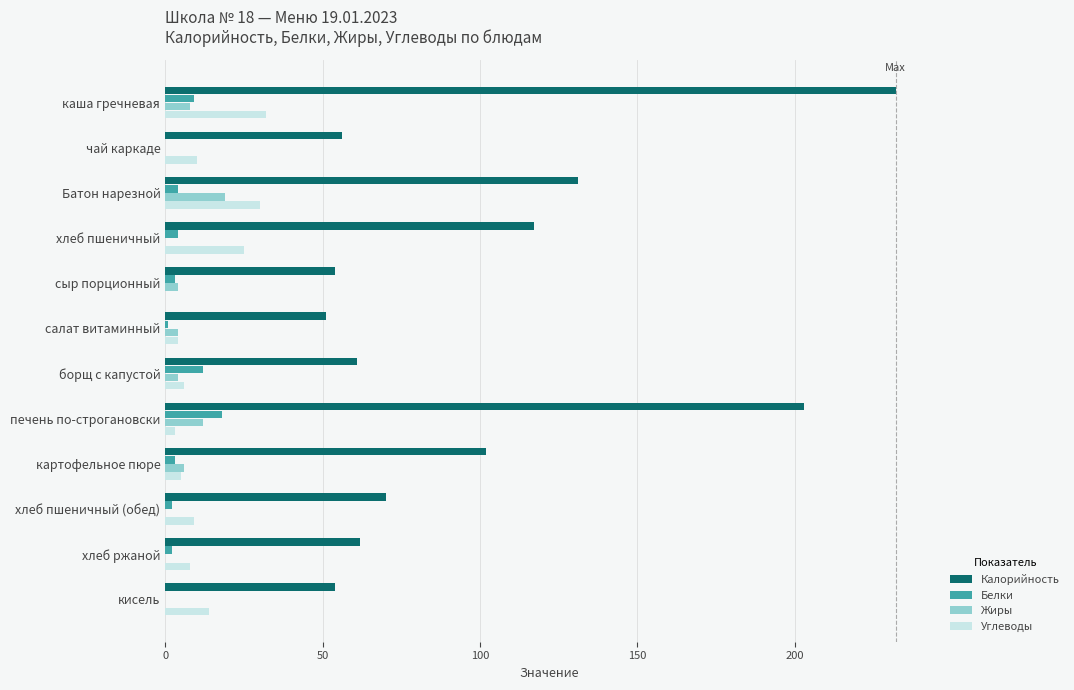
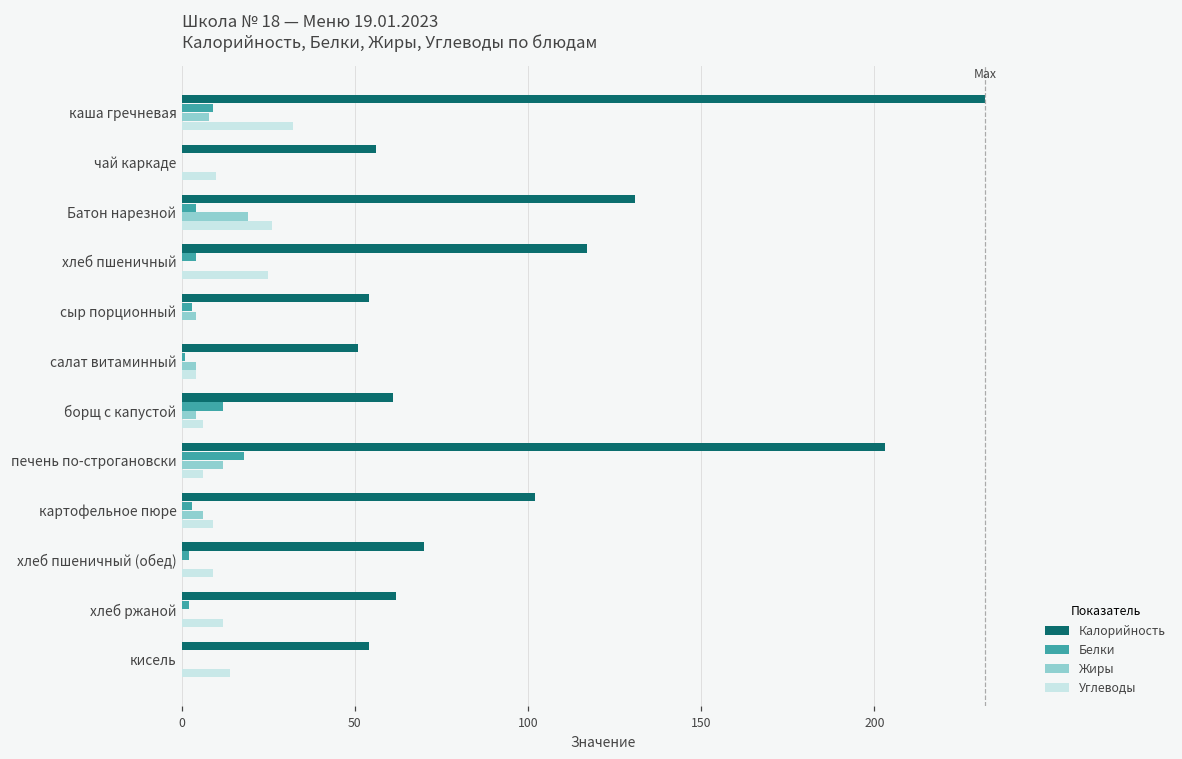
  {
    "Калорийность": {
      "каша гречневая": 232,
      "чай каркаде": 56,
      "Батон нарезной": 131,
      "хлеб пшеничный": 117,
      "сыр порционный": 54,
      "салат витаминный": 51,
      "борщ с капустой": 61,
      "печень по-строгановски": 203,
      "картофельное пюре": 102,
      "хлеб пшеничный (обед)": 70,
      "хлеб ржаной": 62,
      "кисель": 54
    },
    "Белки": {
      "каша гречневая": 9,
      "чай каркаде": 0,
      "Батон нарезной": 4,
      "хлеб пшеничный": 4,
      "сыр порционный": 3,
      "салат витаминный": 1,
      "борщ с капустой": 12,
      "печень по-строгановски": 18,
      "картофельное пюре": 3,
      "хлеб пшеничный (обед)": 2,
      "хлеб ржаной": 2,
      "кисель": 0
    },
    "Жиры": {
      "каша гречневая": 8,
      "чай каркаде": 0,
      "Батон нарезной": 19,
      "хлеб пшеничный": 0,
      "сыр порционный": 4,
      "салат витаминный": 4,
      "борщ с капустой": 4,
      "печень по-строгановски": 12,
      "картофельное пюре": 6,
      "хлеб пшеничный (обед)": 0,
      "хлеб ржаной": 0,
      "кисель": 0
    },
    "Углеводы": {
      "каша гречневая": 32,
      "чай каркаде": 10,
-     "Батон нарезной": 30,
+     "Батон нарезной": 26,
      "хлеб пшеничный": 25,
      "сыр порционный": 0,
      "салат витаминный": 4,
      "борщ с капустой": 6,
-     "печень по-строгановски": 3,
-     "картофельное пюре": 5,
+     "печень по-строгановски": 6,
+     "картофельное пюре": 9,
      "хлеб пшеничный (обед)": 9,
-     "хлеб ржаной": 8,
+     "хлеб ржаной": 12,
      "кисель": 14
    }
  }
